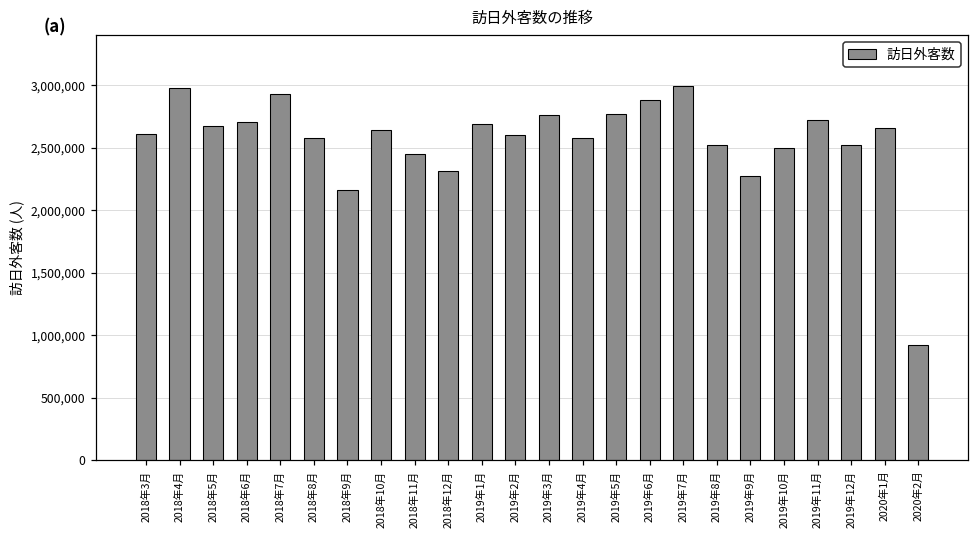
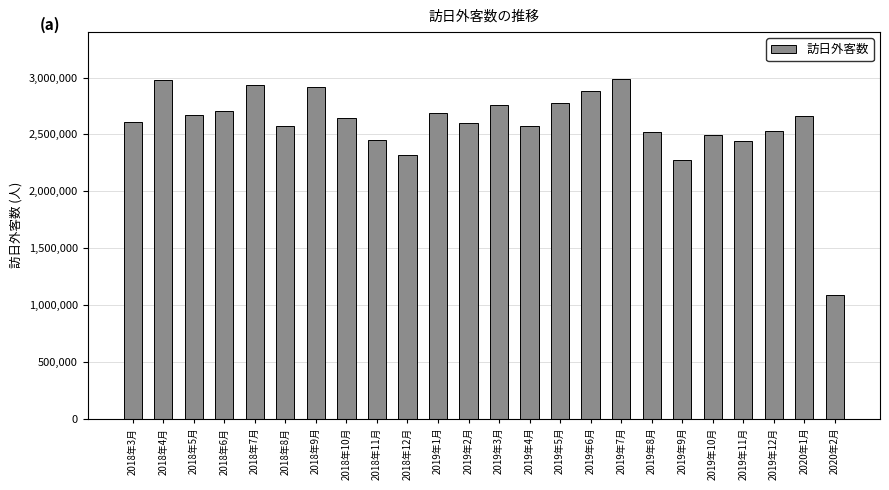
  {
    "2018年3月": "2,610,000",
    "2018年4月": "2,980,000",
    "2018年5月": "2,680,000",
    "2018年6月": "2,700,000",
    "2018年7月": "2,930,000",
    "2018年8月": "2,580,000",
-   "2018年9月": "2,160,000",
+   "2018年9月": "2,920,000",
    "2018年10月": "2,640,000",
    "2018年11月": "2,450,000",
    "2018年12月": "2,320,000",
    "2019年1月": "2,690,000",
    "2019年2月": "2,600,000",
    "2019年3月": "2,760,000",
    "2019年4月": "2,580,000",
    "2019年5月": "2,770,000",
    "2019年6月": "2,880,000",
    "2019年7月": "2,990,000",
    "2019年8月": "2,520,000",
    "2019年9月": "2,270,000",
    "2019年10月": "2,500,000",
-   "2019年11月": "2,720,000",
+   "2019年11月": "2,440,000",
    "2019年12月": "2,530,000",
    "2020年1月": "2,660,000",
-   "2020年2月": "920,000"
+   "2020年2月": "1,090,000"
  }
